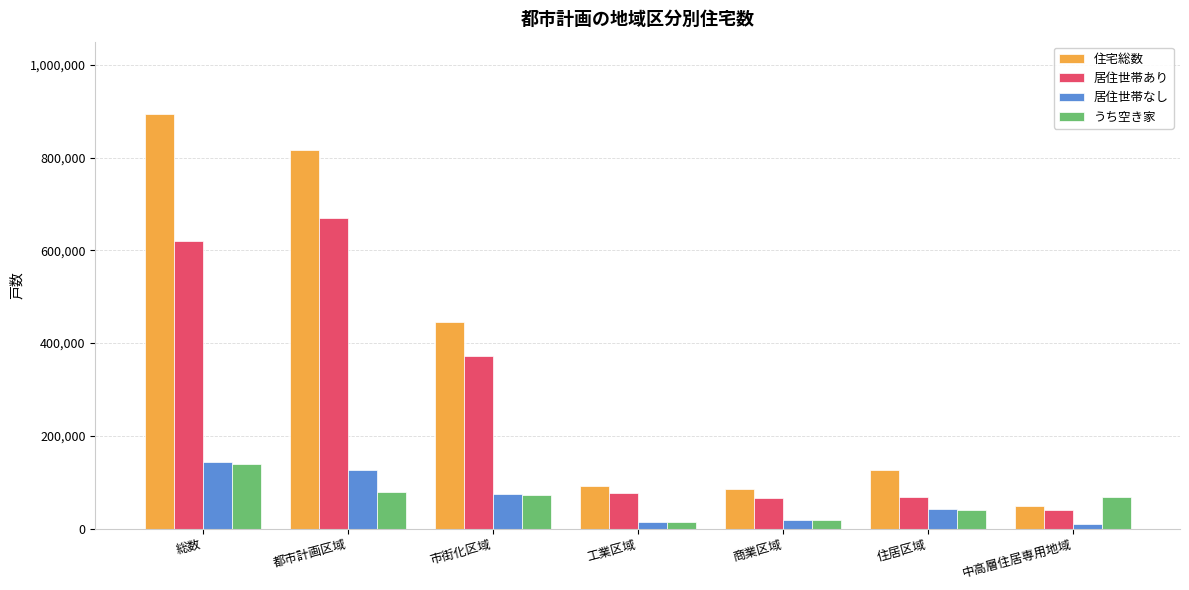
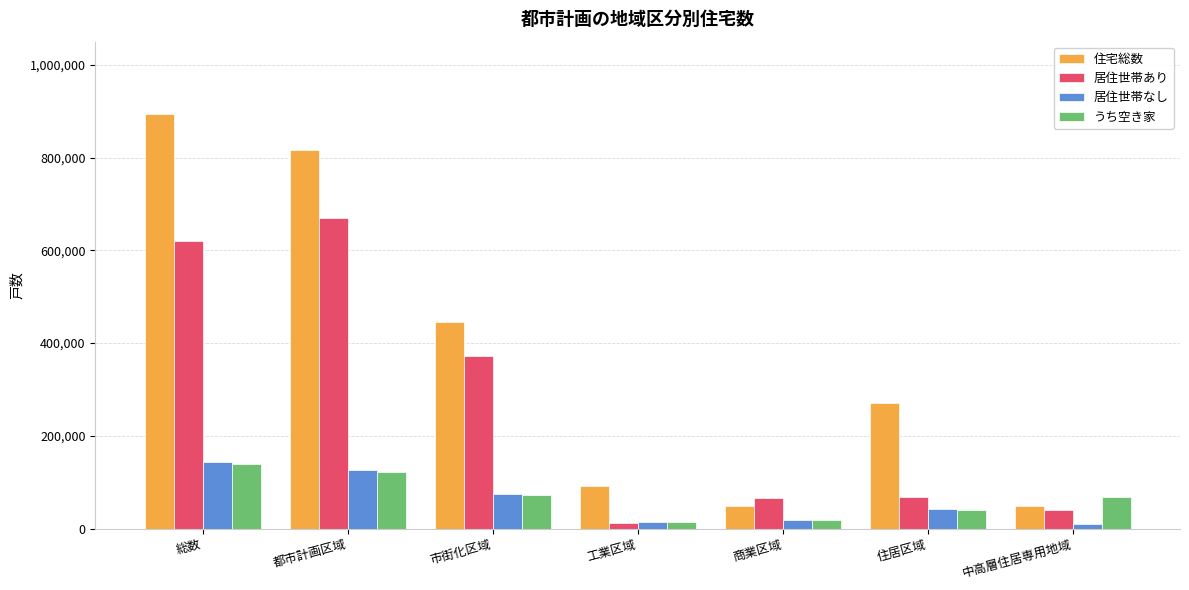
  {
    "住宅総数": {
      "総数": "890,000",
      "都市計画区域": "820,000",
      "市街化区域": "450,000",
      "工業区域": "90,000",
-     "商業区域": "90,000",
-     "住居区域": "130,000",
+     "商業区域": "50,000",
+     "住居区域": "270,000",
      "中高層住居専用地域": "50,000"
    },
    "居住世帯あり": {
      "総数": "620,000",
      "都市計画区域": "670,000",
      "市街化区域": "370,000",
-     "工業区域": "80,000",
+     "工業区域": "10,000",
      "商業区域": "70,000",
      "住居区域": "70,000",
      "中高層住居専用地域": "40,000"
    },
    "居住世帯なし": {
      "総数": "140,000",
      "都市計画区域": "130,000",
      "市街化区域": "70,000",
      "工業区域": "10,000",
      "商業区域": "20,000",
      "住居区域": "40,000",
      "中高層住居専用地域": "10,000"
    },
    "うち空き家": {
      "総数": "140,000",
-     "都市計画区域": "80,000",
+     "都市計画区域": "120,000",
      "市街化区域": "70,000",
      "工業区域": "10,000",
      "商業区域": "20,000",
      "住居区域": "40,000",
      "中高層住居専用地域": "70,000"
    }
  }
